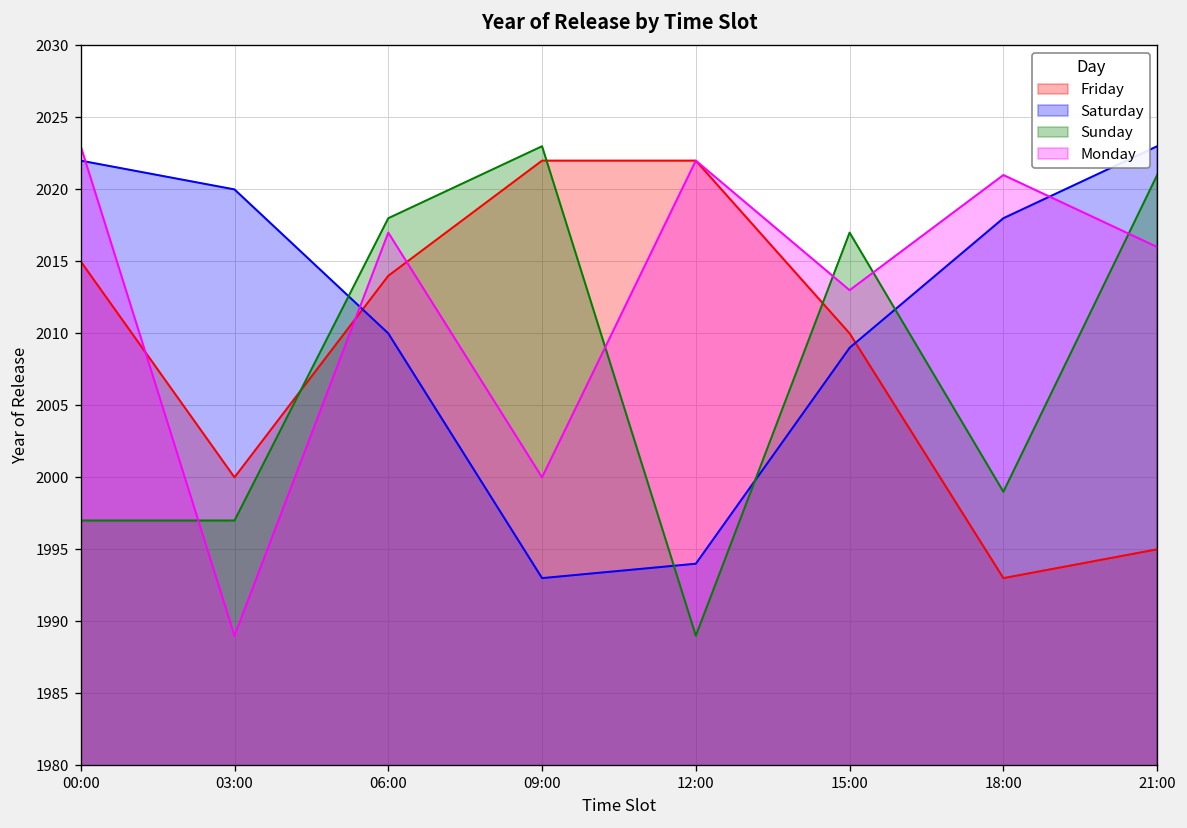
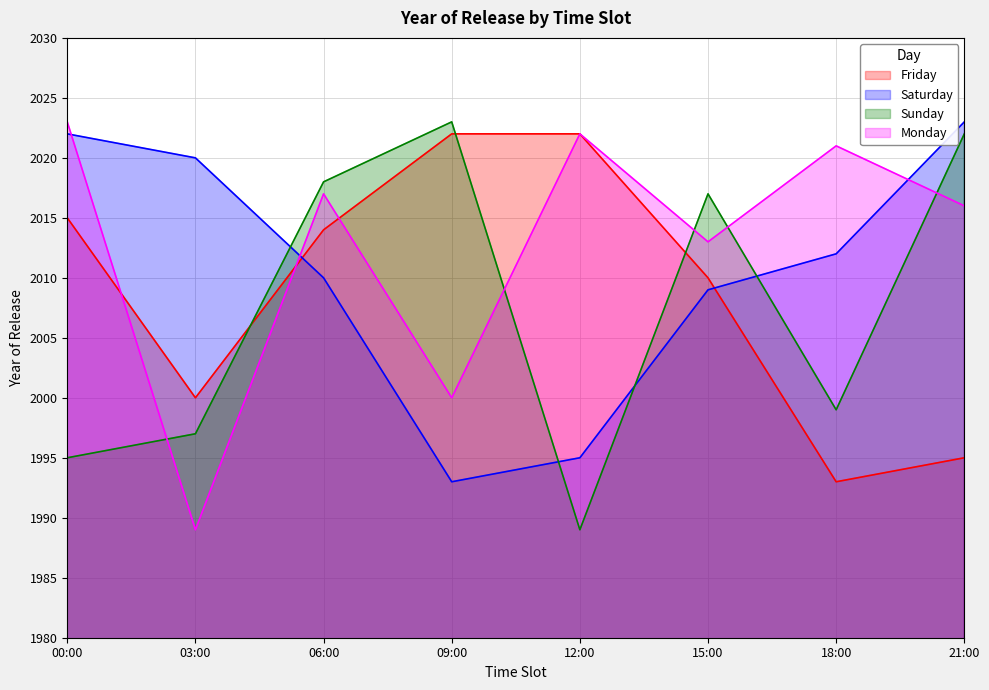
  {
    "Friday": {
      "00:00": 2015,
      "03:00": 2000,
      "06:00": 2014,
      "09:00": 2022,
      "15:00": 2010,
      "18:00": 1993,
      "21:00": 1995
    },
    "Saturday": {
      "00:00": 2022,
      "03:00": 2020,
      "06:00": 2010,
      "09:00": 1993,
-     "12:00": 1994,
+     "12:00": 1995,
      "15:00": 2009,
-     "18:00": 2018,
+     "18:00": 2012,
      "21:00": 2023
    },
    "Sunday": {
-     "00:00": 1997,
+     "00:00": 1995,
      "03:00": 1997,
      "06:00": 2018,
      "09:00": 2023,
      "12:00": 1989,
      "15:00": 2017,
      "18:00": 1999,
-     "21:00": 2021
+     "21:00": 2022
    },
    "Monday": {
      "00:00": 2023,
      "03:00": 1989,
      "06:00": 2017,
      "09:00": 2000,
      "15:00": 2013,
      "18:00": 2021,
      "21:00": 2016
    }
  }
